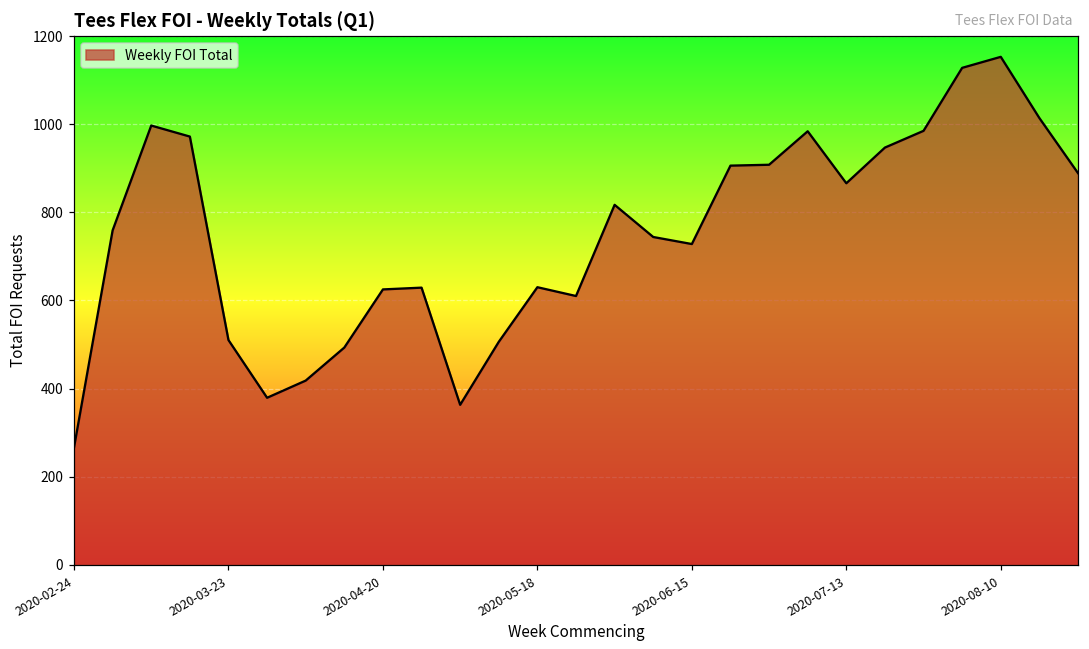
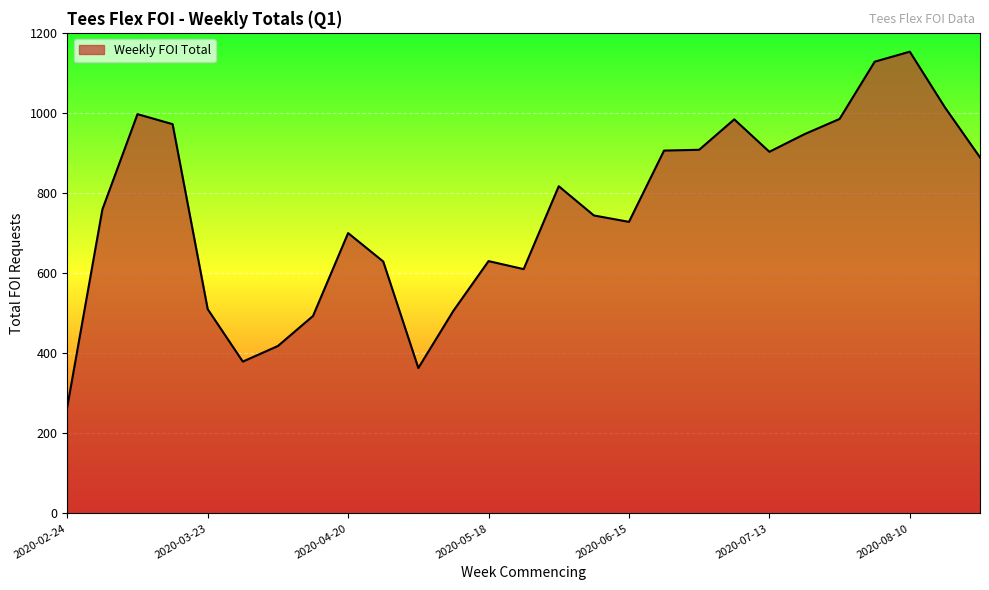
  {
    "2020-02-24": 270,
    "2020-03-23": 510,
-   "2020-04-20": 630,
+   "2020-04-20": 700,
    "2020-05-18": 630,
    "2020-06-15": 730,
-   "2020-07-13": 870,
+   "2020-07-13": 900,
    "2020-08-10": 1150
  }
